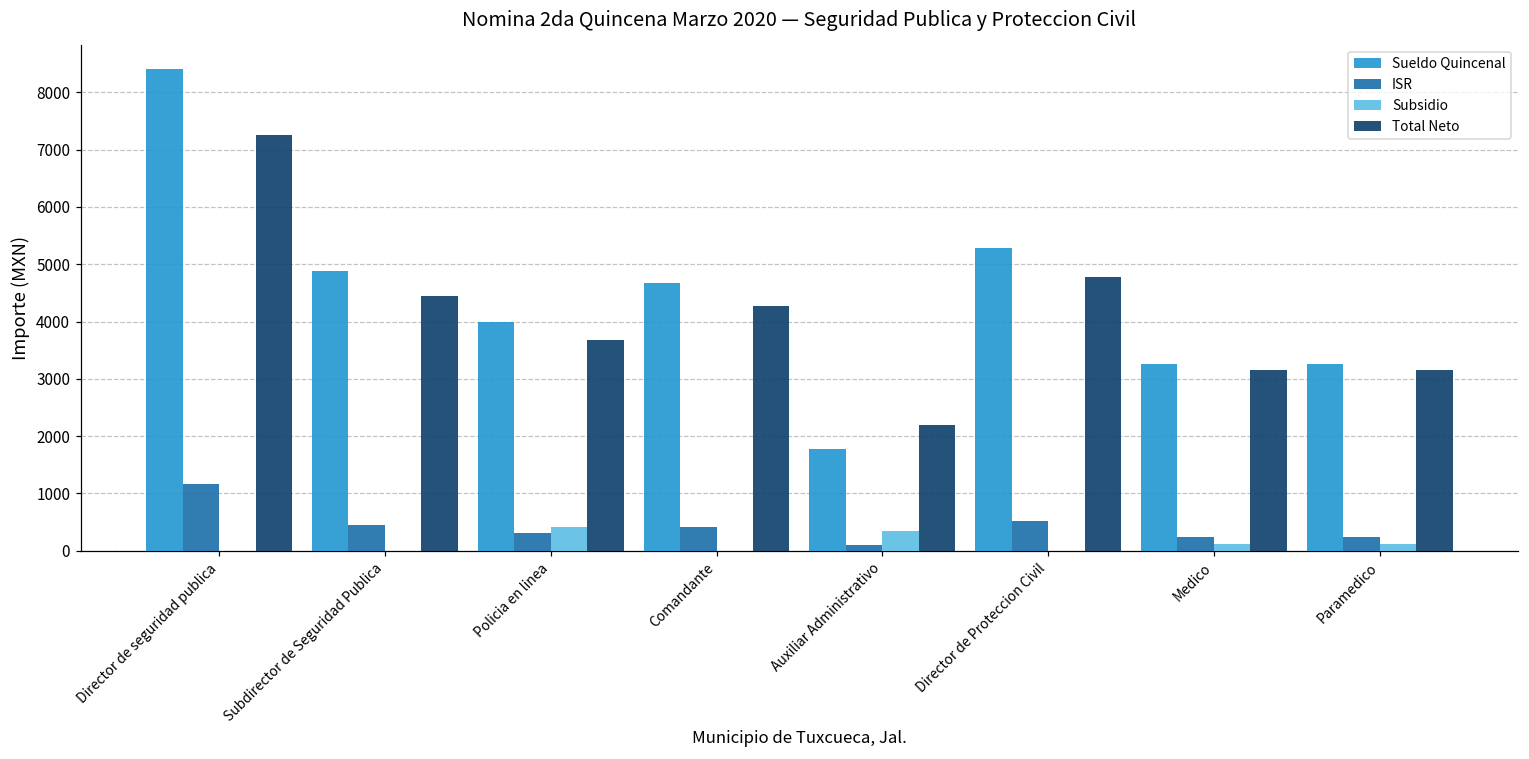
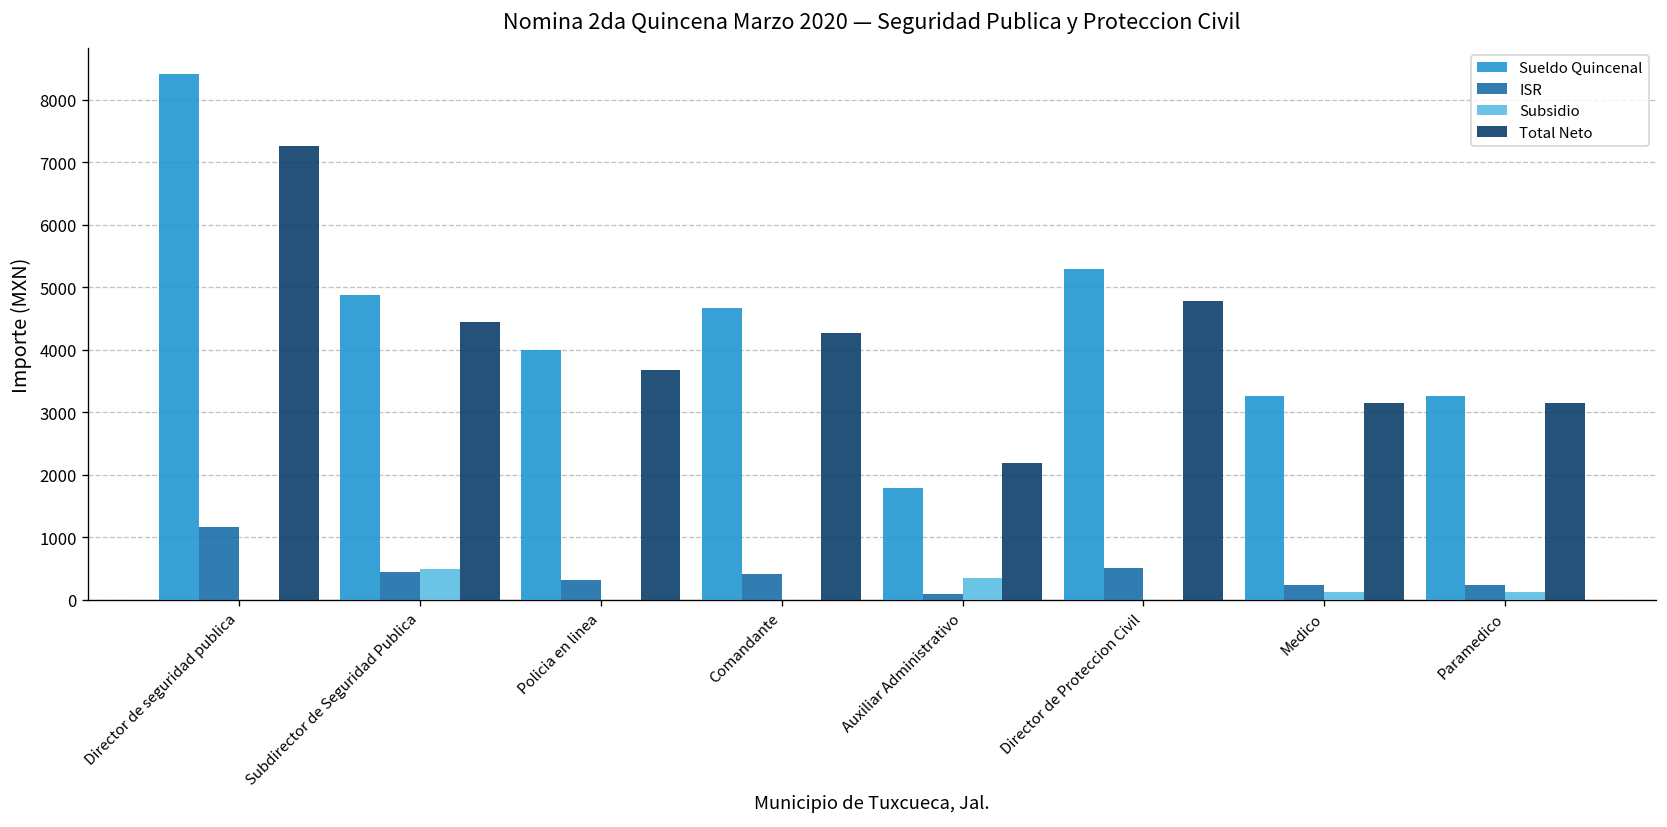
  {
    "Subsidio": {
      "Director de seguridad publica": 0,
-     "Subdirector de Seguridad Publica": 0,
-     "Policia en linea": 400,
+     "Subdirector de Seguridad Publica": 500,
+     "Policia en linea": 0,
      "Comandante": 0,
      "Auxiliar Administrativo": 300,
      "Director de Proteccion Civil": 0,
      "Medico": 100,
      "Paramedico": 100
    },
    "Total Neto": {
      "Director de seguridad publica": 7300,
      "Subdirector de Seguridad Publica": 4400,
      "Policia en linea": 3700,
      "Comandante": 4300,
      "Auxiliar Administrativo": 2200,
      "Director de Proteccion Civil": 4800,
      "Medico": 3200,
      "Paramedico": 3200
    }
  }
